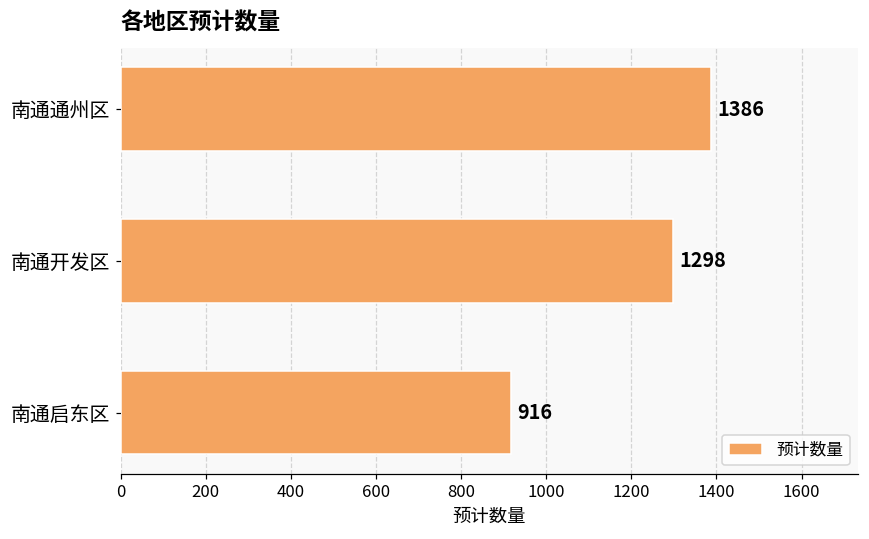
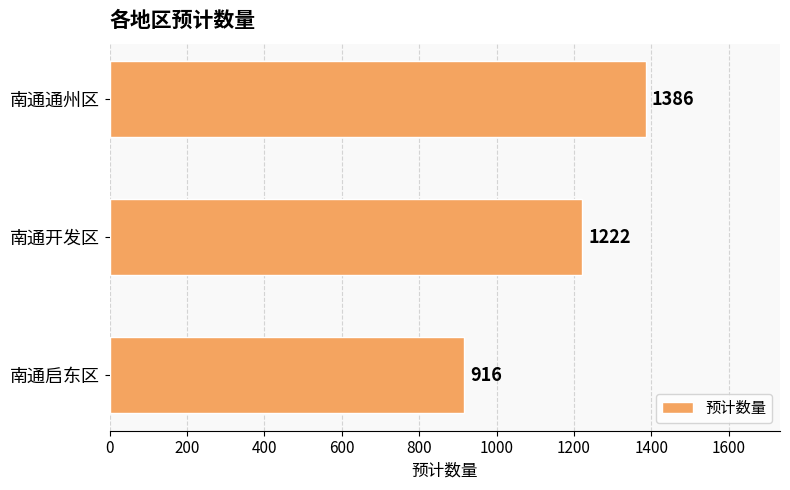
  {
    "南通通州区": 1386,
-   "南通开发区": 1298,
+   "南通开发区": 1222,
    "南通启东区": 916
  }
